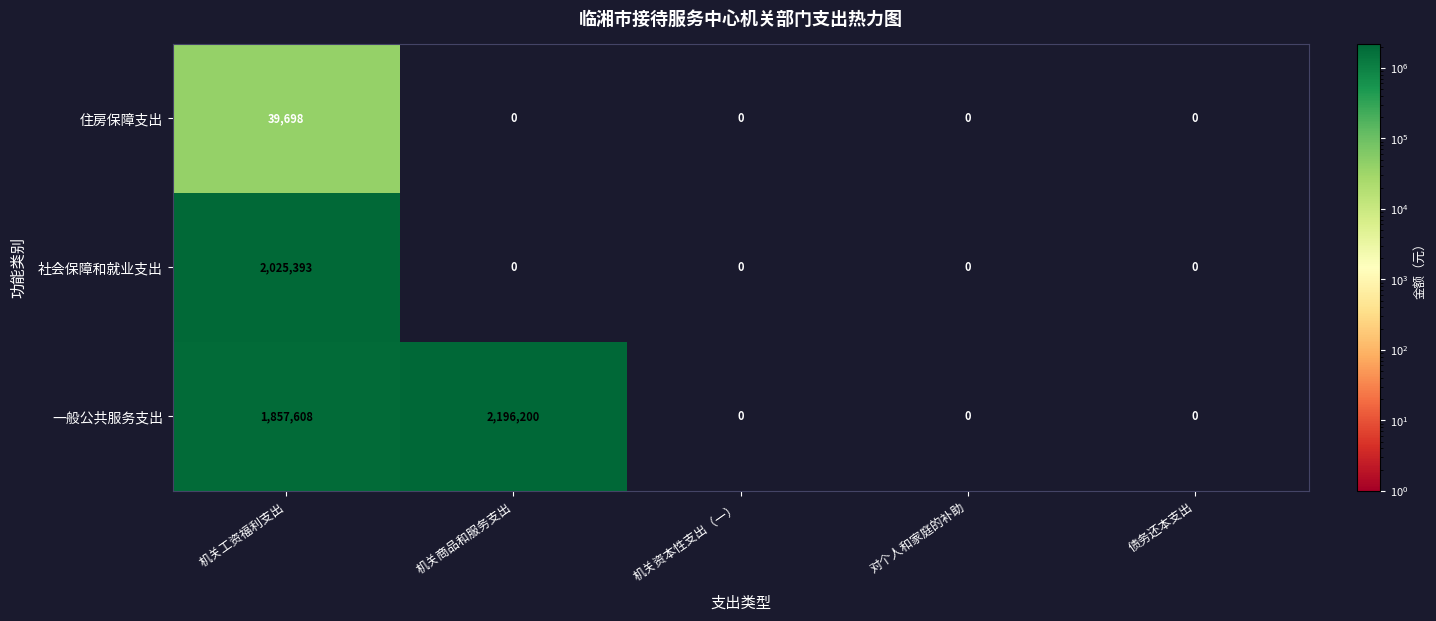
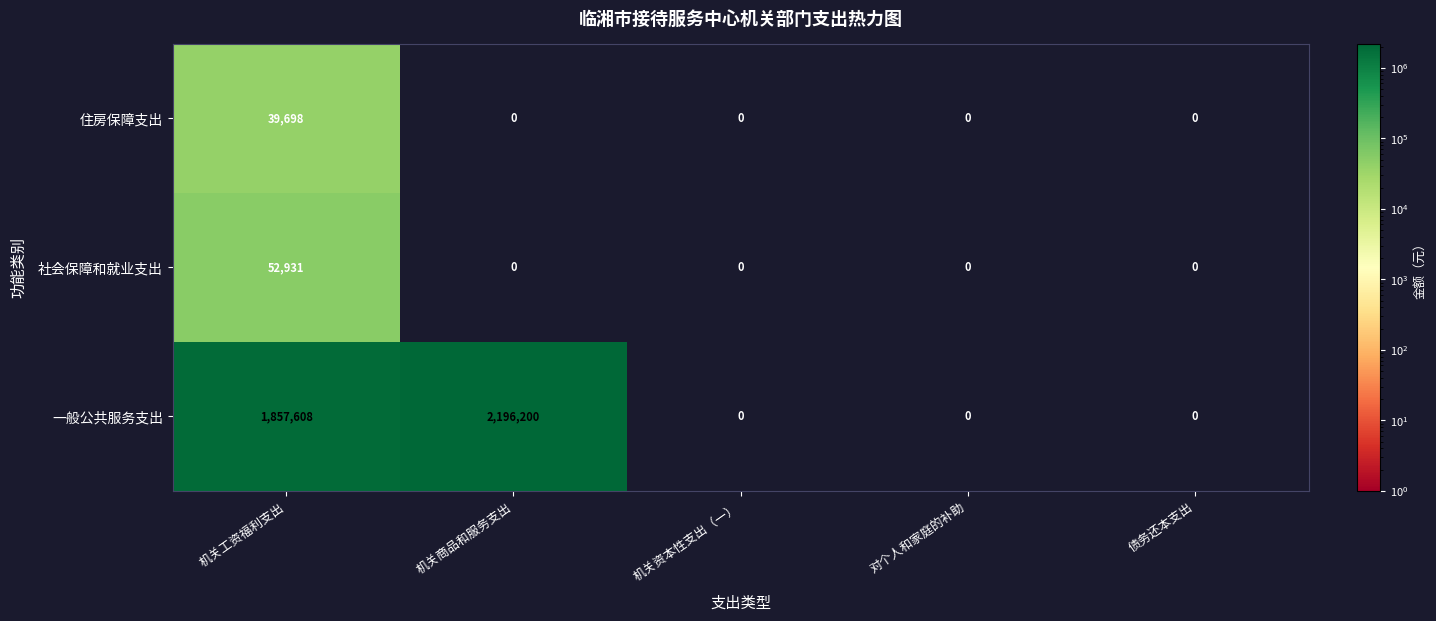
  {
    "住房保障支出": {
      "机关工资福利支出": "39,698"
    },
    "社会保障和就业支出": {
-     "机关工资福利支出": "2,025,393"
+     "机关工资福利支出": "52,931"
    },
    "一般公共服务支出": {
      "机关工资福利支出": "1,857,608",
      "机关商品和服务支出": "2,196,200"
    }
  }
